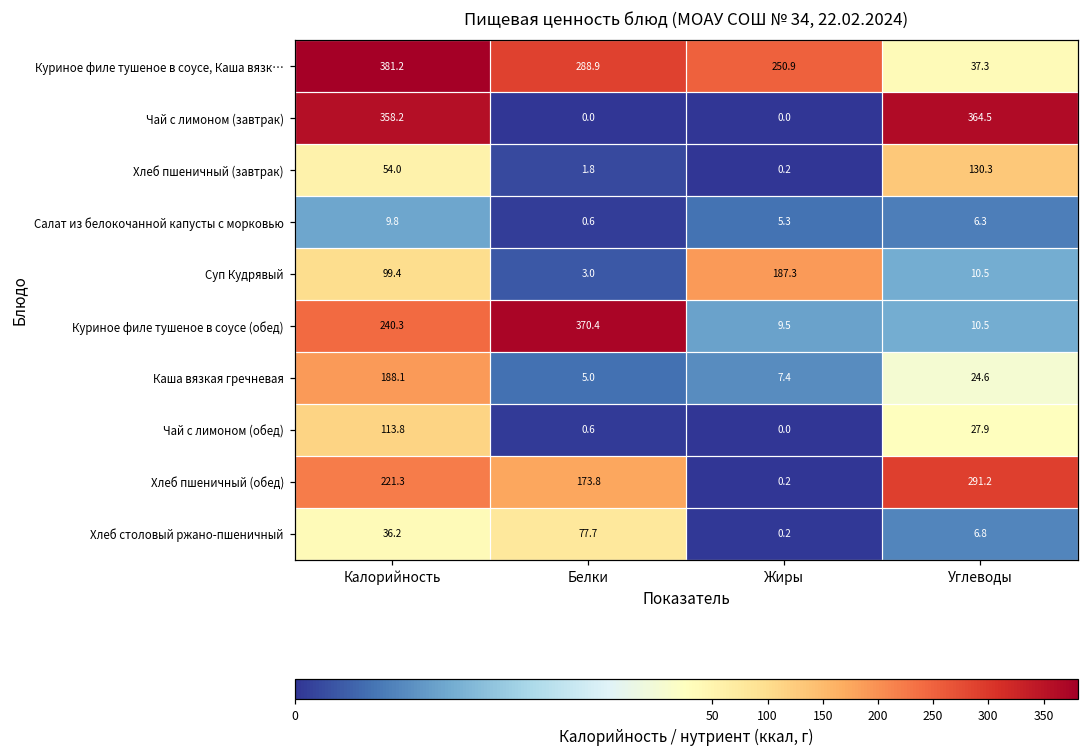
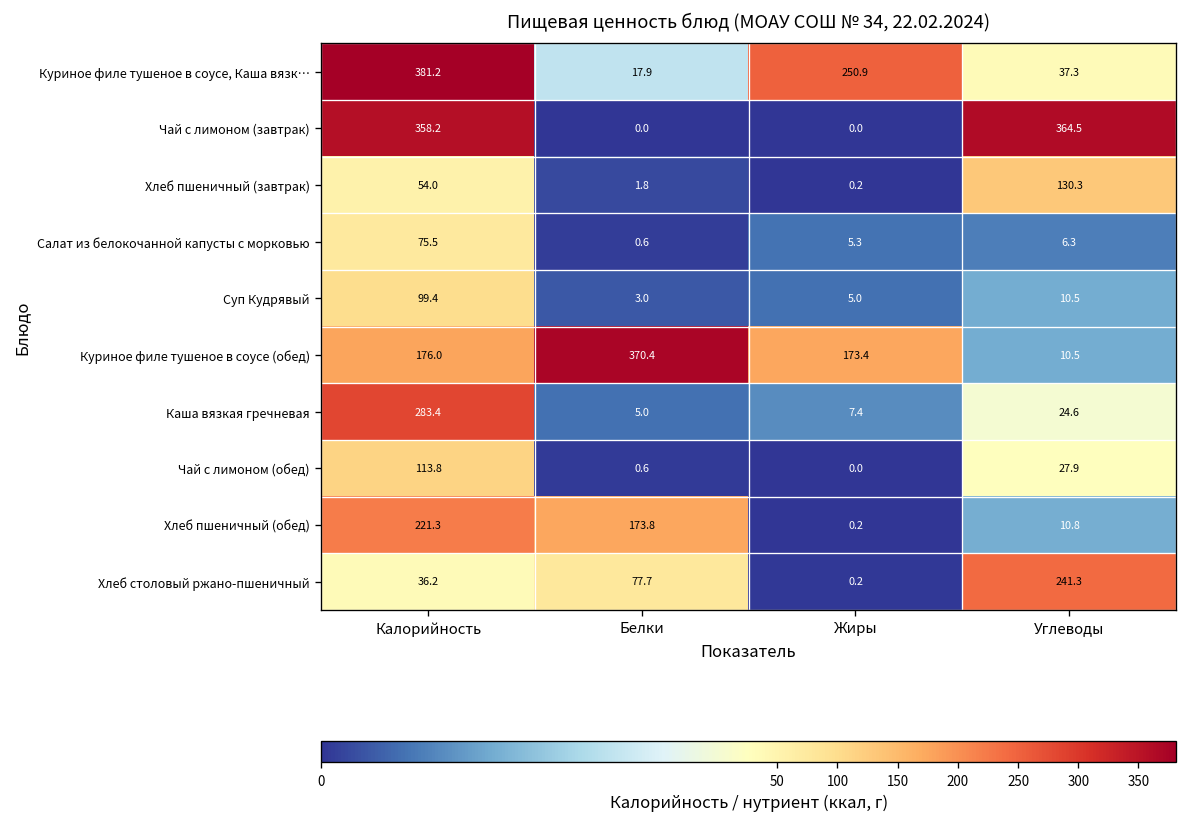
  {
    "Куриное филе тушеное в соусе, Каша вязк…": {
      "Калорийность": 381.2,
-     "Белки": 288.9,
+     "Белки": 17.9,
      "Жиры": 250.9,
      "Углеводы": 37.3
    },
    "Чай с лимоном (завтрак)": {
      "Калорийность": 358.2,
      "Белки": 0.0,
      "Жиры": 0.0,
      "Углеводы": 364.5
    },
    "Хлеб пшеничный (завтрак)": {
      "Калорийность": 54.0,
      "Белки": 1.8,
      "Жиры": 0.2,
      "Углеводы": 130.3
    },
    "Салат из белокочанной капусты с морковью": {
-     "Калорийность": 9.8,
+     "Калорийность": 75.5,
      "Белки": 0.6,
      "Жиры": 5.3,
      "Углеводы": 6.3
    },
    "Суп Кудрявый": {
      "Калорийность": 99.4,
      "Белки": 3.0,
-     "Жиры": 187.3,
+     "Жиры": 5.0,
      "Углеводы": 10.5
    },
    "Куриное филе тушеное в соусе (обед)": {
-     "Калорийность": 240.3,
+     "Калорийность": 176.0,
      "Белки": 370.4,
-     "Жиры": 9.5,
+     "Жиры": 173.4,
      "Углеводы": 10.5
    },
    "Каша вязкая гречневая": {
-     "Калорийность": 188.1,
+     "Калорийность": 283.4,
      "Белки": 5.0,
      "Жиры": 7.4,
      "Углеводы": 24.6
    },
    "Чай с лимоном (обед)": {
      "Калорийность": 113.8,
      "Белки": 0.6,
      "Жиры": 0.0,
      "Углеводы": 27.9
    },
    "Хлеб пшеничный (обед)": {
      "Калорийность": 221.3,
      "Белки": 173.8,
      "Жиры": 0.2,
-     "Углеводы": 291.2
+     "Углеводы": 10.8
    },
    "Хлеб столовый ржано-пшеничный": {
      "Калорийность": 36.2,
      "Белки": 77.7,
      "Жиры": 0.2,
-     "Углеводы": 6.8
+     "Углеводы": 241.3
    }
  }
